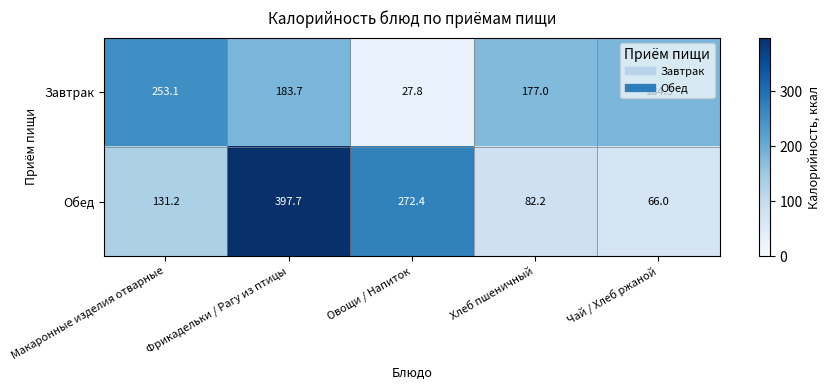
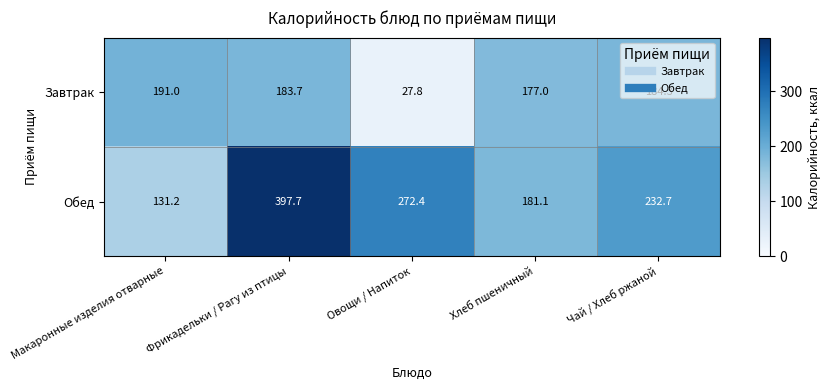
  {
    "Завтрак": {
-     "Макаронные изделия отварные": 253.1,
+     "Макаронные изделия отварные": 191.0,
      "Фрикадельки / Рагу из птицы": 183.7,
      "Овощи / Напиток": 27.8,
      "Хлеб пшеничный": 177.0
    },
    "Обед": {
      "Макаронные изделия отварные": 131.2,
      "Фрикадельки / Рагу из птицы": 397.7,
      "Овощи / Напиток": 272.4,
-     "Хлеб пшеничный": 82.2,
-     "Чай / Хлеб ржаной": 66.0
+     "Хлеб пшеничный": 181.1,
+     "Чай / Хлеб ржаной": 232.7
    }
  }
